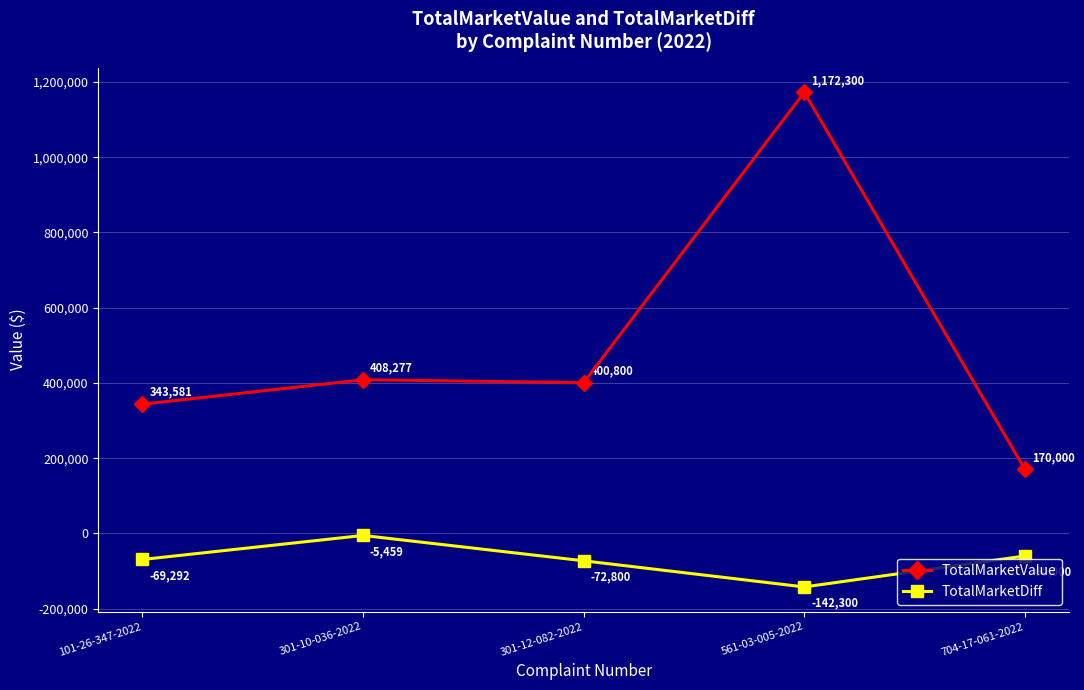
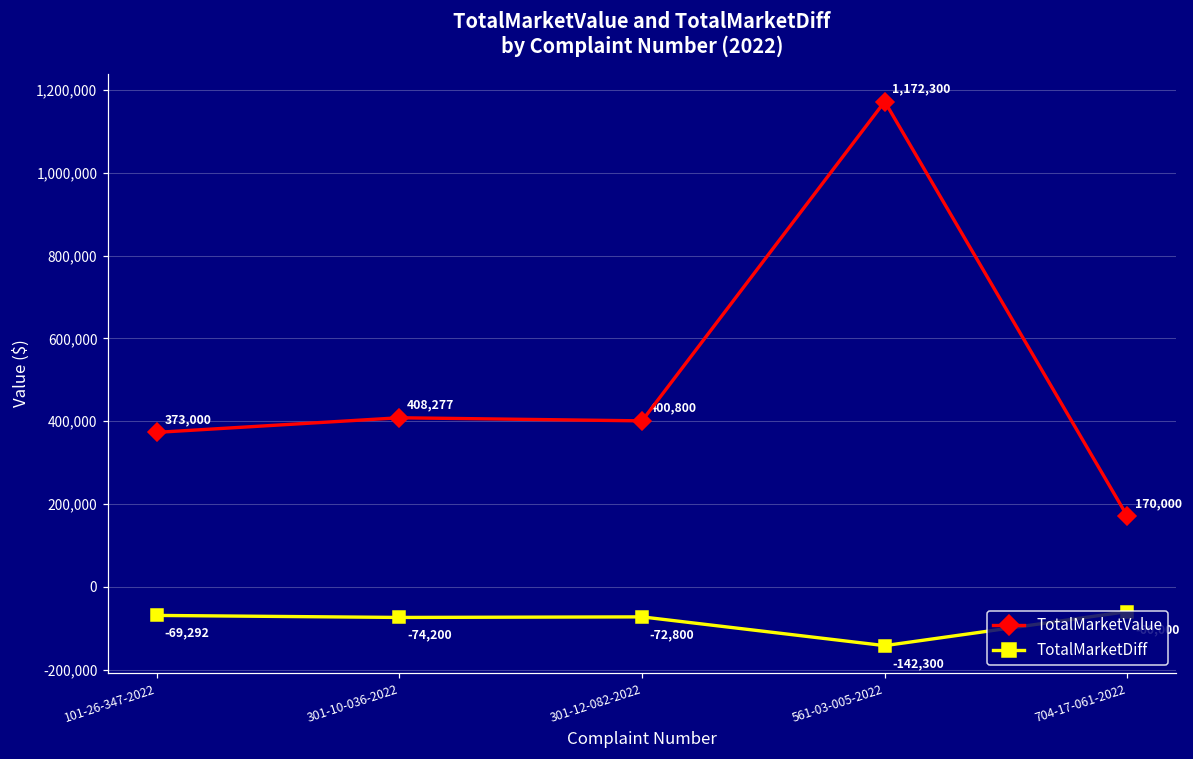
  {
    "TotalMarketValue": {
-     "101-26-347-2022": "343,581",
+     "101-26-347-2022": "373,000",
      "301-10-036-2022": "408,277",
      "301-12-082-2022": "400,800",
      "561-03-005-2022": "1,172,300",
      "704-17-061-2022": "170,000"
    },
    "TotalMarketDiff": {
      "101-26-347-2022": "-69,292",
-     "301-10-036-2022": "-5,459",
+     "301-10-036-2022": "-74,200",
      "301-12-082-2022": "-72,800",
      "561-03-005-2022": "-142,300"
    }
  }
